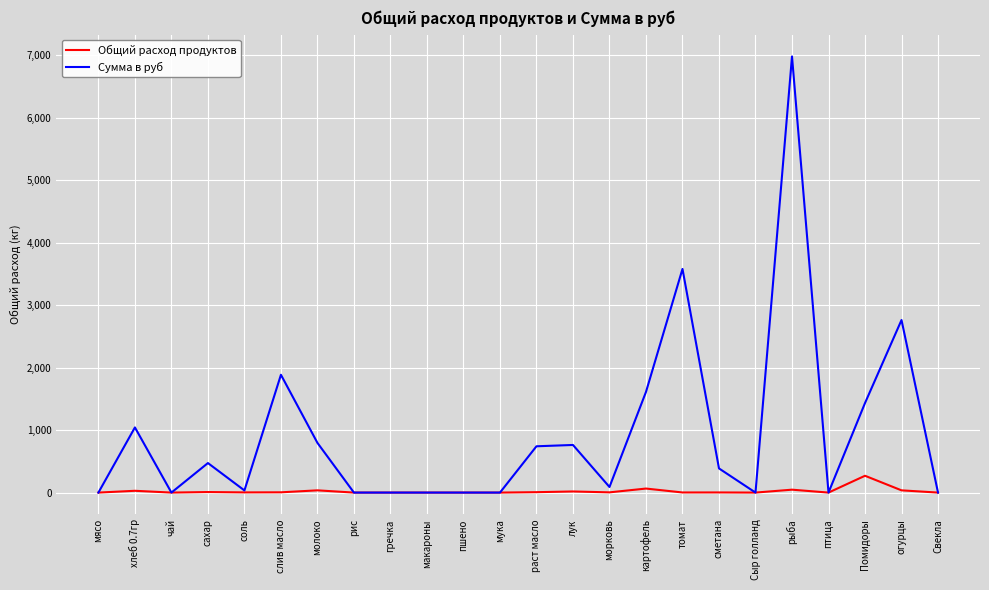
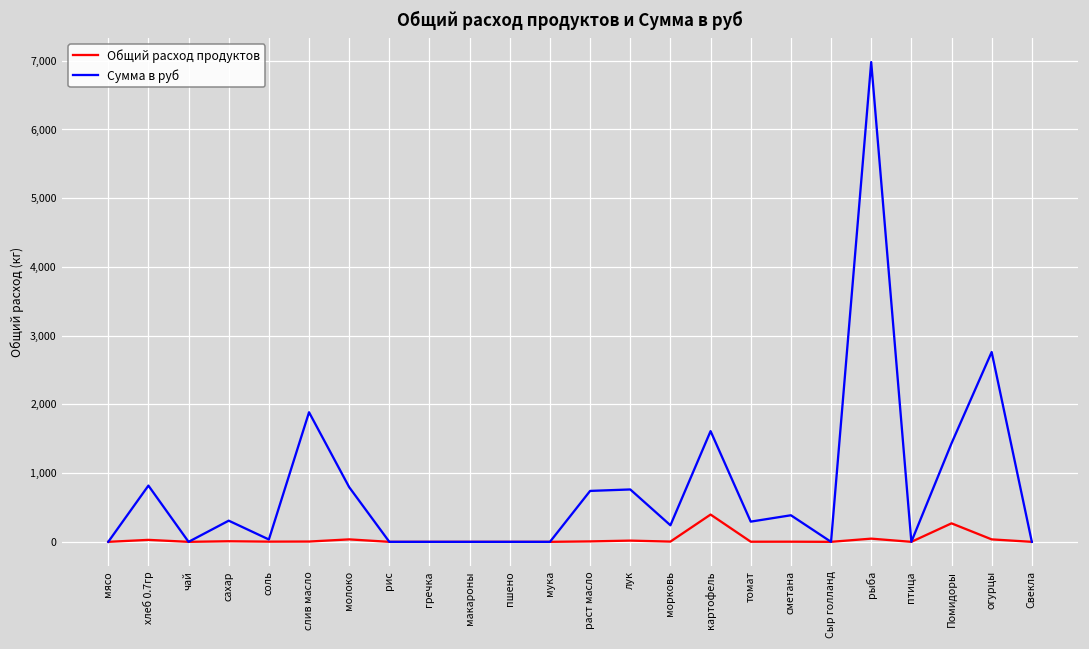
  {
    "Общий расход продуктов": {
      "хлеб 0.7гр": "0",
      "сахар": "0",
      "слив масло": "0",
      "молоко": "0",
      "раст масло": "0",
      "лук": "0",
      "морковь": "0",
-     "картофель": "100",
+     "картофель": "400",
      "томат": "0",
      "сметана": "0",
      "рыба": "0",
      "Помидоры": "300",
      "огурцы": "0"
    },
    "Сумма в руб": {
-     "хлеб 0.7гр": "1,000",
-     "сахар": "500",
+     "хлеб 0.7гр": "800",
+     "сахар": "300",
      "слив масло": "1,900",
      "молоко": "800",
      "раст масло": "700",
      "лук": "800",
-     "морковь": "100",
+     "морковь": "200",
      "картофель": "1,600",
-     "томат": "3,600",
+     "томат": "300",
      "сметана": "400",
      "рыба": "7,000",
      "Помидоры": "1,400",
      "огурцы": "2,800"
    }
  }
